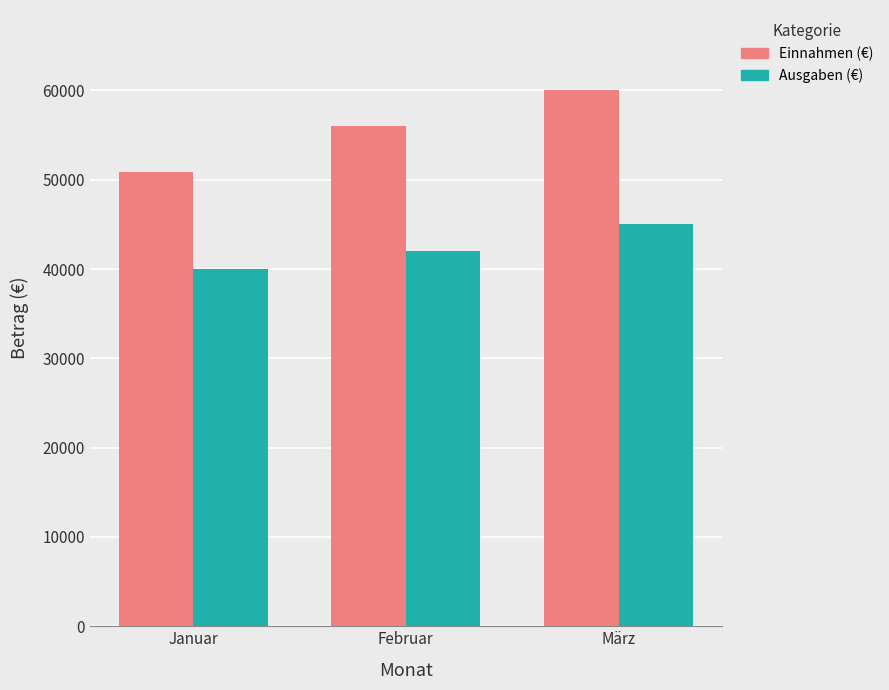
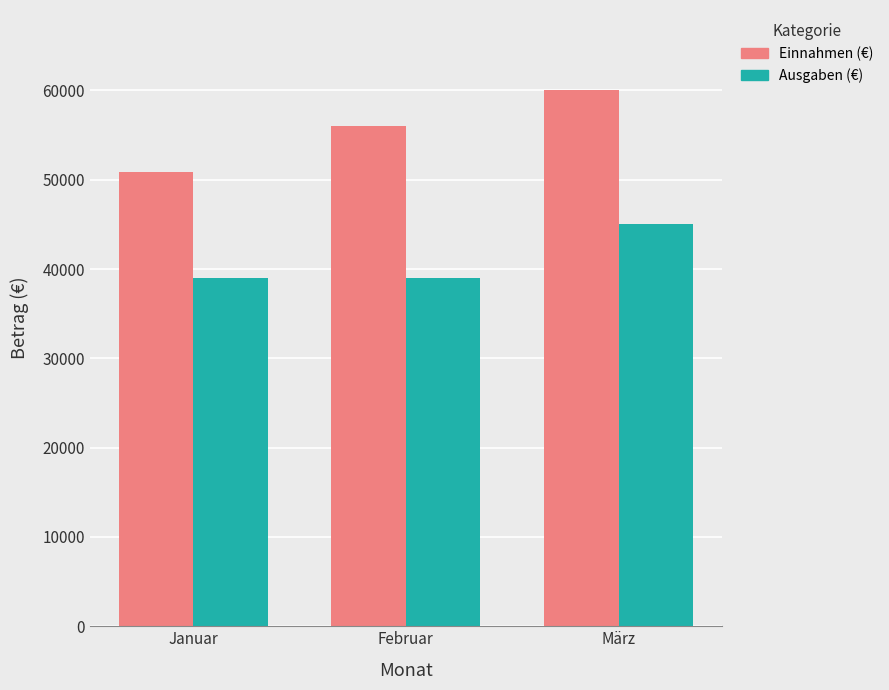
  {
    "Einnahmen (€)": {
      "Januar": 51000,
      "Februar": 56000,
      "März": 60000
    },
    "Ausgaben (€)": {
-     "Januar": 40000,
-     "Februar": 42000,
+     "Januar": 39000,
+     "Februar": 39000,
      "März": 45000
    }
  }
